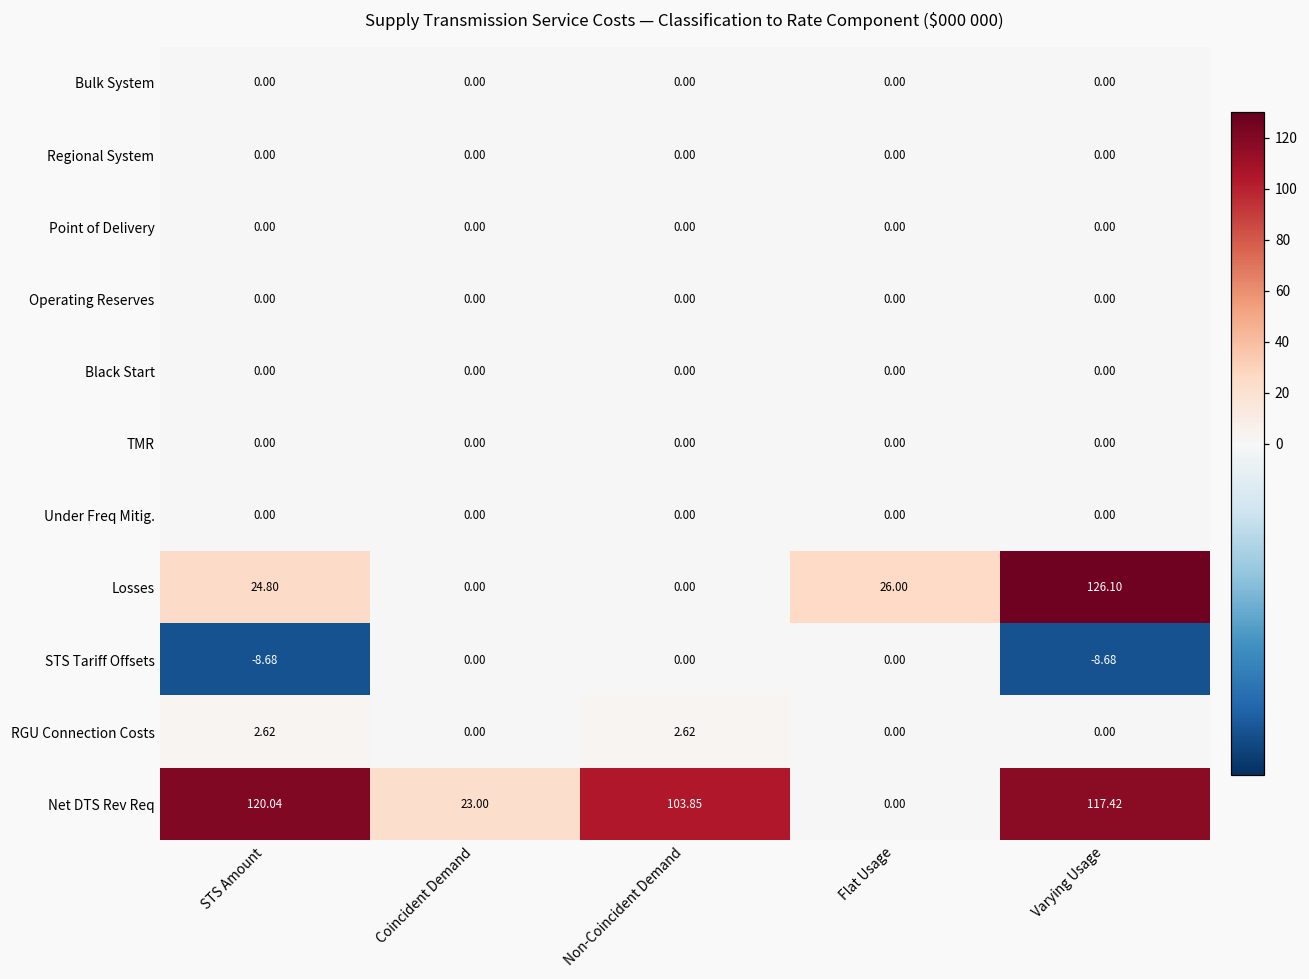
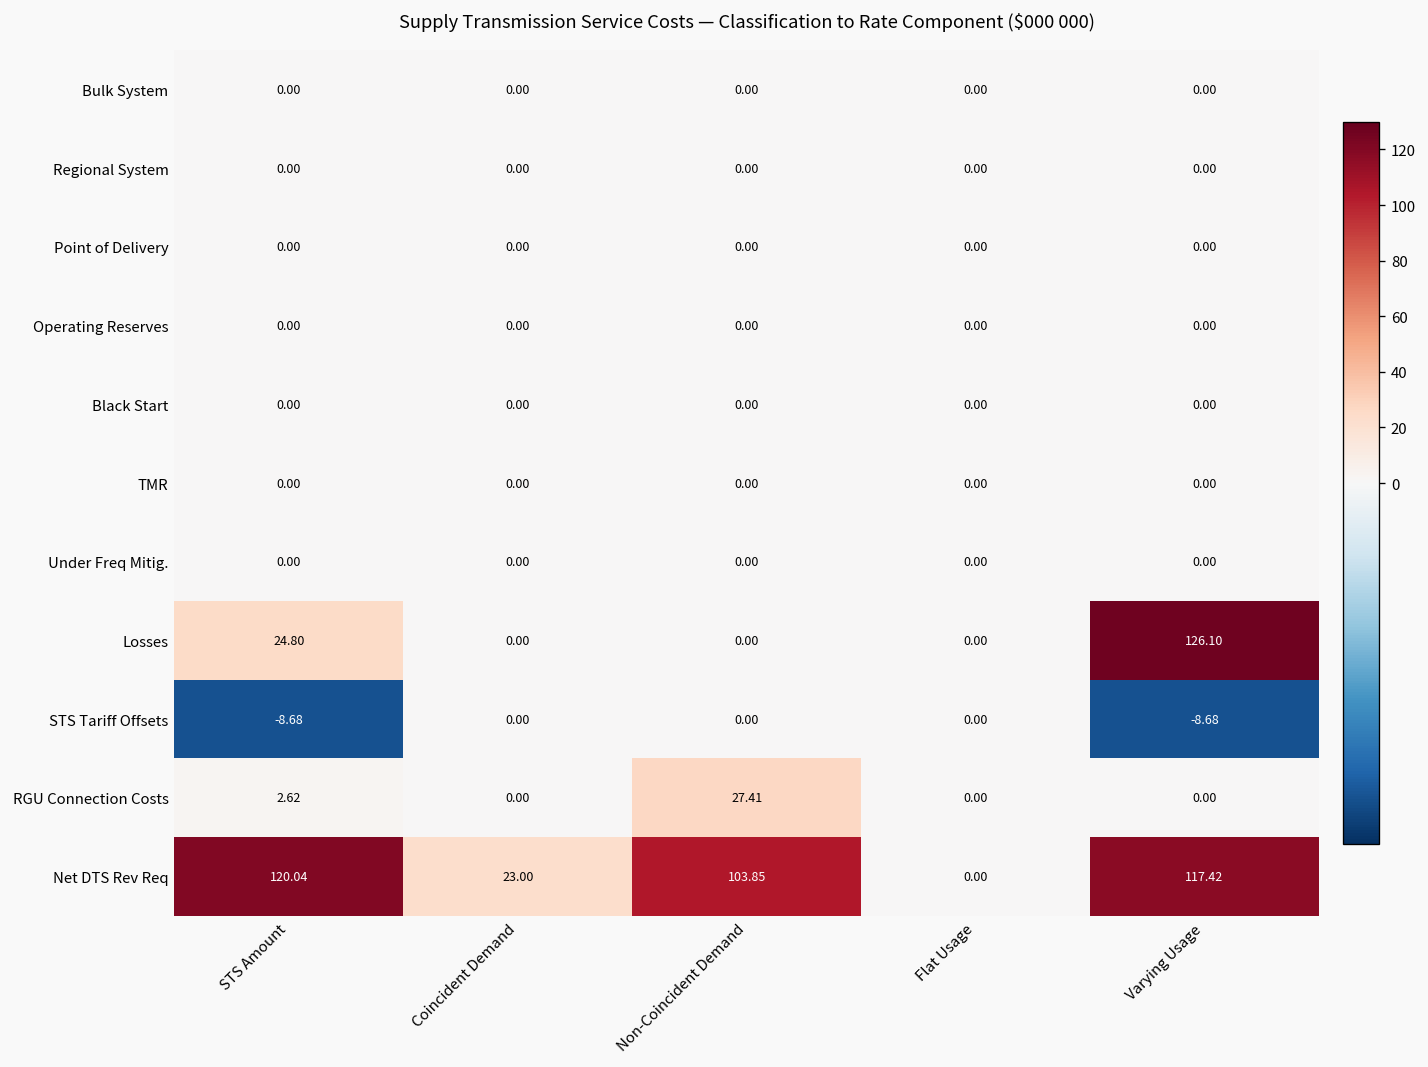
  {
    "Bulk System": {
      "STS Amount": 0.00,
      "Coincident Demand": 0.00,
      "Non-Coincident Demand": 0.00,
      "Flat Usage": 0.00,
      "Varying Usage": 0.00
    },
    "Regional System": {
      "STS Amount": 0.00,
      "Coincident Demand": 0.00,
      "Non-Coincident Demand": 0.00,
      "Flat Usage": 0.00,
      "Varying Usage": 0.00
    },
    "Point of Delivery": {
      "STS Amount": 0.00,
      "Coincident Demand": 0.00,
      "Non-Coincident Demand": 0.00,
      "Flat Usage": 0.00,
      "Varying Usage": 0.00
    },
    "Operating Reserves": {
      "STS Amount": 0.00,
      "Coincident Demand": 0.00,
      "Non-Coincident Demand": 0.00,
      "Flat Usage": 0.00,
      "Varying Usage": 0.00
    },
    "Black Start": {
      "STS Amount": 0.00,
      "Coincident Demand": 0.00,
      "Non-Coincident Demand": 0.00,
      "Flat Usage": 0.00,
      "Varying Usage": 0.00
    },
    "TMR": {
      "STS Amount": 0.00,
      "Coincident Demand": 0.00,
      "Non-Coincident Demand": 0.00,
      "Flat Usage": 0.00,
      "Varying Usage": 0.00
    },
    "Under Freq Mitig.": {
      "STS Amount": 0.00,
      "Coincident Demand": 0.00,
      "Non-Coincident Demand": 0.00,
      "Flat Usage": 0.00,
      "Varying Usage": 0.00
    },
    "Losses": {
      "STS Amount": 24.80,
      "Coincident Demand": 0.00,
      "Non-Coincident Demand": 0.00,
-     "Flat Usage": 26.00,
+     "Flat Usage": 0.00,
      "Varying Usage": 126.10
    },
    "STS Tariff Offsets": {
      "STS Amount": -8.68,
      "Coincident Demand": 0.00,
      "Non-Coincident Demand": 0.00,
      "Flat Usage": 0.00,
      "Varying Usage": -8.68
    },
    "RGU Connection Costs": {
      "STS Amount": 2.62,
      "Coincident Demand": 0.00,
-     "Non-Coincident Demand": 2.62,
+     "Non-Coincident Demand": 27.41,
      "Flat Usage": 0.00,
      "Varying Usage": 0.00
    },
    "Net DTS Rev Req": {
      "STS Amount": 120.04,
      "Coincident Demand": 23.00,
      "Non-Coincident Demand": 103.85,
      "Flat Usage": 0.00,
      "Varying Usage": 117.42
    }
  }
